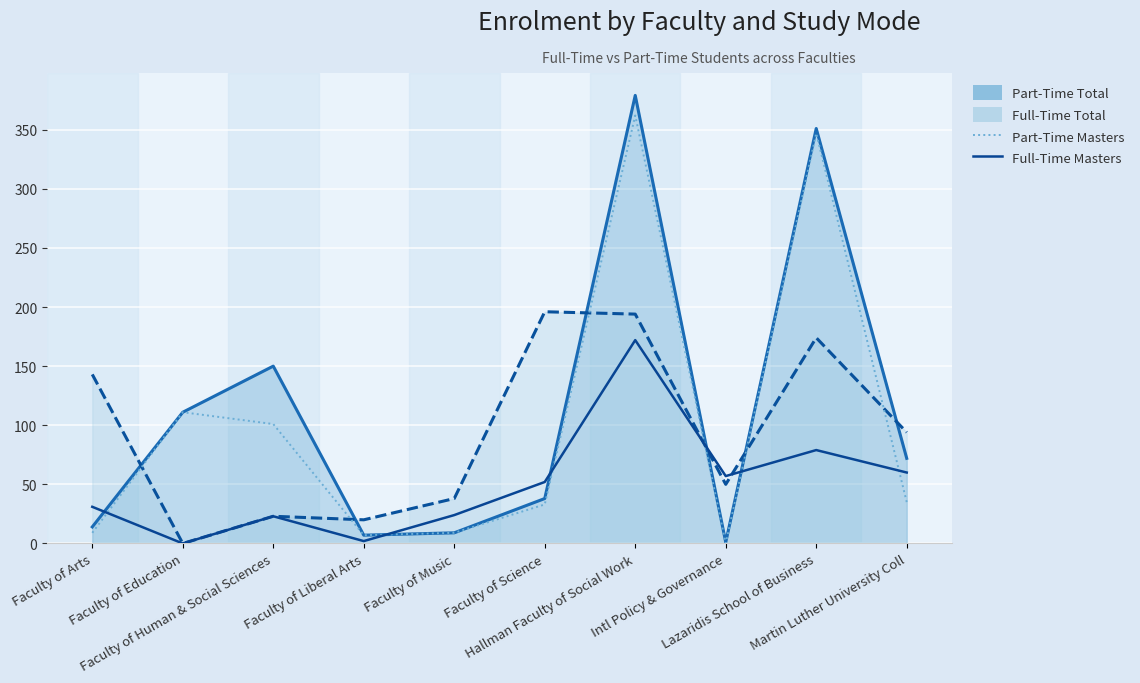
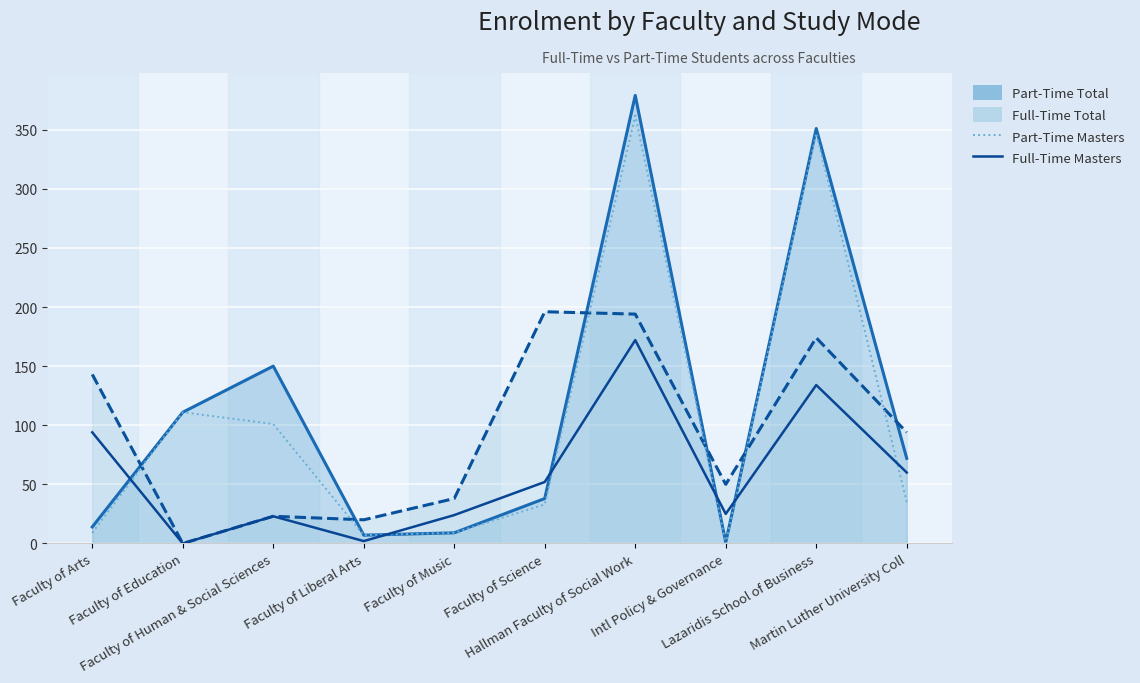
  {
    "Full-Time Masters": {
-     "Faculty of Arts": 31,
+     "Faculty of Arts": 94,
      "Faculty of Liberal Arts": 2,
      "Faculty of Music": 24,
      "Faculty of Science": 52,
      "Hallman Faculty of Social Work": 172,
-     "Intl Policy & Governance": 57,
-     "Lazaridis School of Business": 79,
+     "Intl Policy & Governance": 25,
+     "Lazaridis School of Business": 134,
      "Martin Luther University Coll": 60
    }
  }
